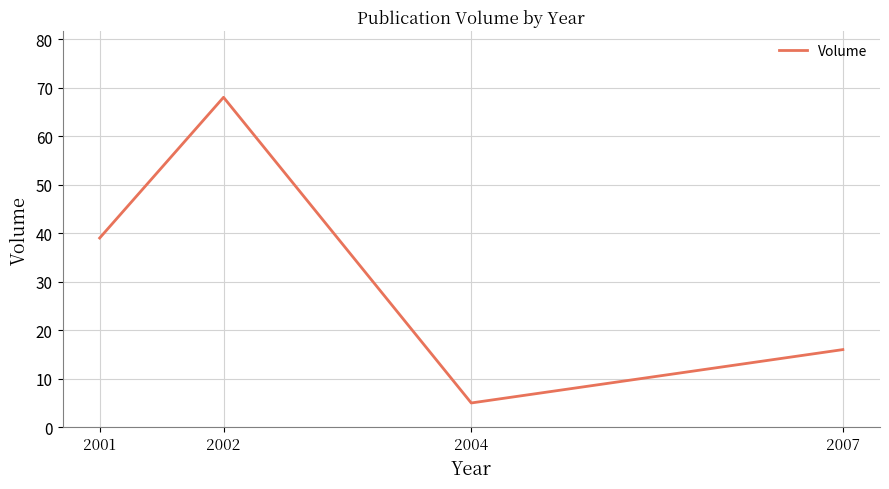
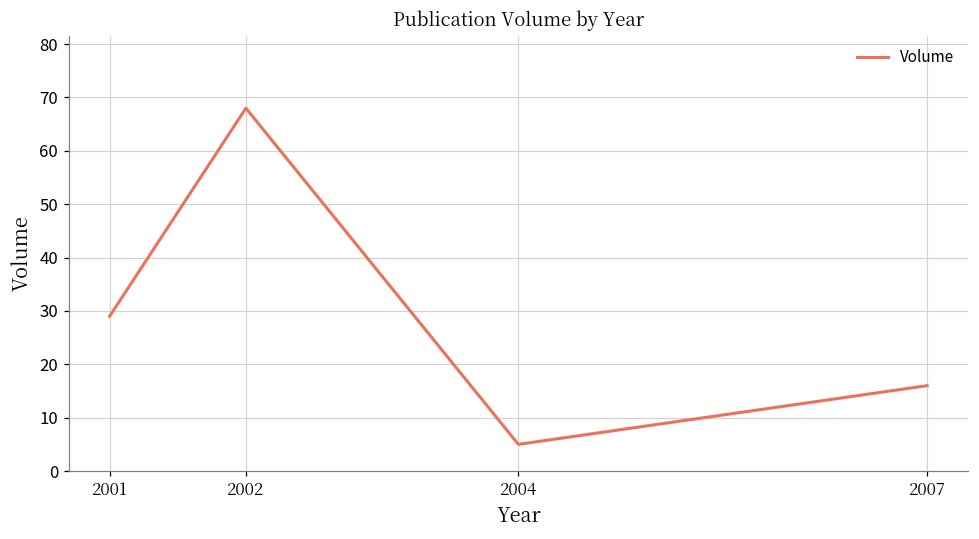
  {
-   "2001": 39,
+   "2001": 29,
    "2002": 68,
    "2004": 5,
    "2007": 16
  }
